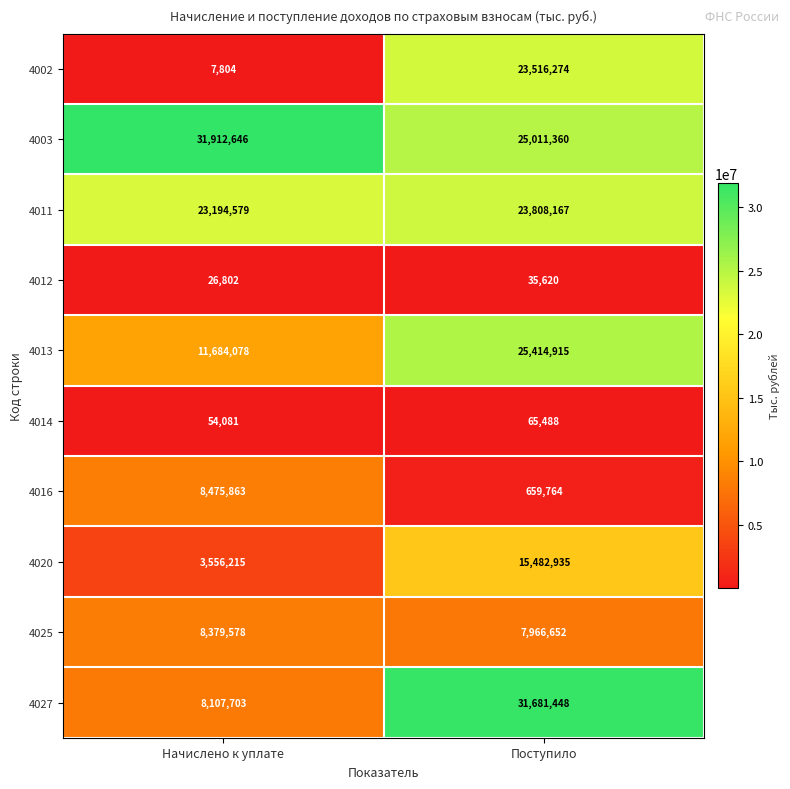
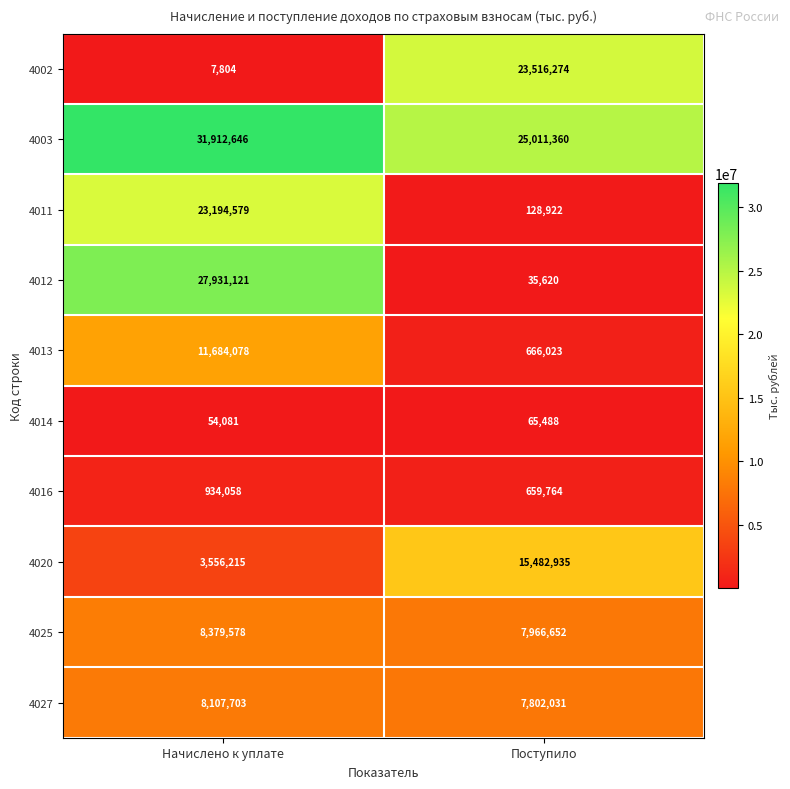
  {
    "4002": {
      "Начислено к уплате": "7,804",
      "Поступило": "23,516,274"
    },
    "4003": {
      "Начислено к уплате": "31,912,646",
      "Поступило": "25,011,360"
    },
    "4011": {
      "Начислено к уплате": "23,194,579",
-     "Поступило": "23,808,167"
+     "Поступило": "128,922"
    },
    "4012": {
-     "Начислено к уплате": "26,802",
+     "Начислено к уплате": "27,931,121",
      "Поступило": "35,620"
    },
    "4013": {
      "Начислено к уплате": "11,684,078",
-     "Поступило": "25,414,915"
+     "Поступило": "666,023"
    },
    "4014": {
      "Начислено к уплате": "54,081",
      "Поступило": "65,488"
    },
    "4016": {
-     "Начислено к уплате": "8,475,863",
+     "Начислено к уплате": "934,058",
      "Поступило": "659,764"
    },
    "4020": {
      "Начислено к уплате": "3,556,215",
      "Поступило": "15,482,935"
    },
    "4025": {
      "Начислено к уплате": "8,379,578",
      "Поступило": "7,966,652"
    },
    "4027": {
      "Начислено к уплате": "8,107,703",
-     "Поступило": "31,681,448"
+     "Поступило": "7,802,031"
    }
  }
